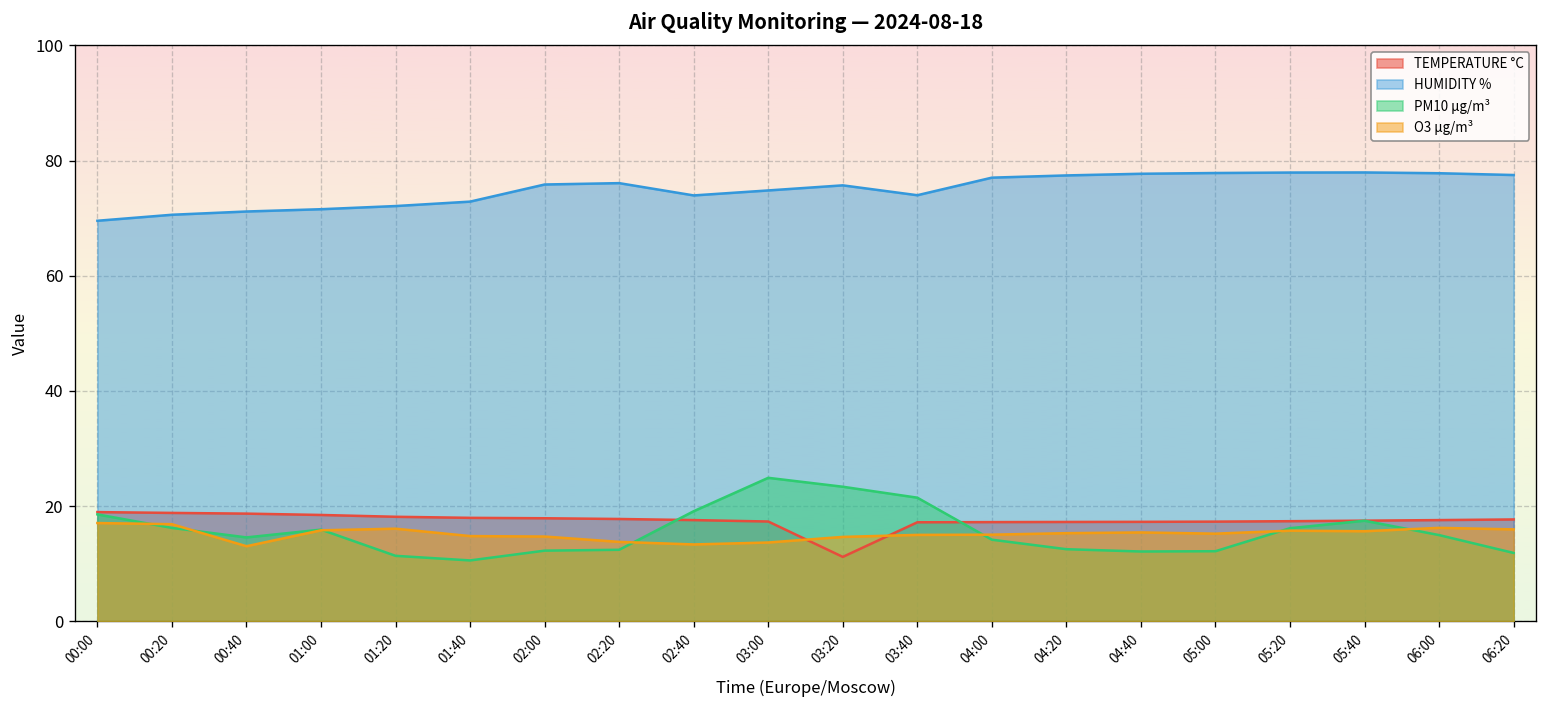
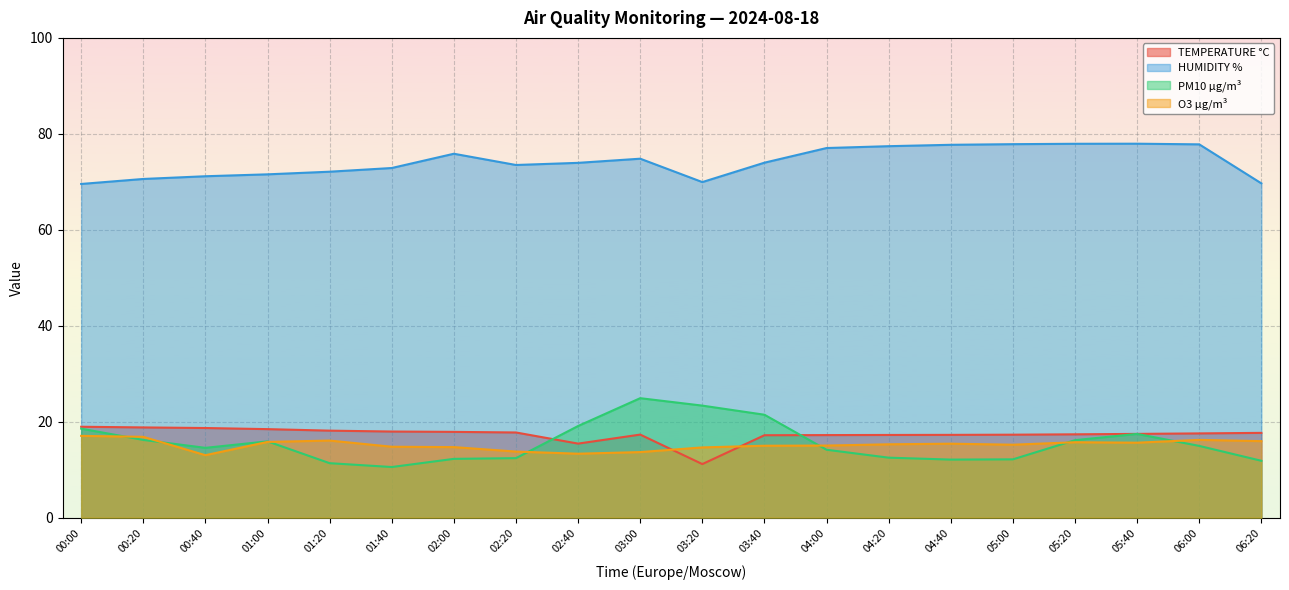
  {
    "TEMPERATURE °C": {
      "00:20": 19,
      "00:40": 19,
      "01:00": 18,
      "01:20": 18,
      "01:40": 18,
      "02:00": 18,
      "02:20": 18,
-     "02:40": 18,
+     "02:40": 15,
      "03:00": 17,
      "03:20": 11,
      "03:40": 17,
      "04:00": 17,
      "04:20": 17,
      "04:40": 17,
      "05:00": 17,
      "05:20": 17,
      "06:00": 18,
      "06:20": 18
    },
    "HUMIDITY %": {
      "00:00": 70,
      "00:20": 71,
      "00:40": 71,
      "01:00": 72,
      "01:20": 72,
      "01:40": 73,
      "02:00": 76,
-     "02:20": 76,
+     "02:20": 74,
      "02:40": 74,
      "03:00": 75,
-     "03:20": 76,
+     "03:20": 70,
      "03:40": 74,
      "04:00": 77,
      "04:20": 77,
      "04:40": 78,
      "05:00": 78,
      "05:20": 78,
      "05:40": 78,
      "06:00": 78,
-     "06:20": 77
+     "06:20": 70
    },
    "PM10 µg/m³": {
      "00:20": 16,
      "00:40": 15,
      "01:20": 11,
      "01:40": 11,
      "02:00": 12,
      "02:20": 12,
      "02:40": 19,
      "03:00": 25,
      "03:20": 23,
      "03:40": 21,
      "04:00": 14,
      "04:20": 13,
      "04:40": 12,
      "05:00": 12,
      "06:00": 15,
      "06:20": 12
    },
    "O3 µg/m³": {
      "00:00": 17,
      "00:20": 17,
      "00:40": 13,
      "01:20": 16,
      "01:40": 15,
      "02:00": 15,
      "02:20": 14,
      "02:40": 13,
      "03:00": 14,
      "03:20": 15,
      "03:40": 15,
      "04:00": 15,
      "04:20": 15,
      "04:40": 15,
      "05:00": 15,
      "05:40": 16,
      "06:00": 16,
      "06:20": 16
    }
  }
